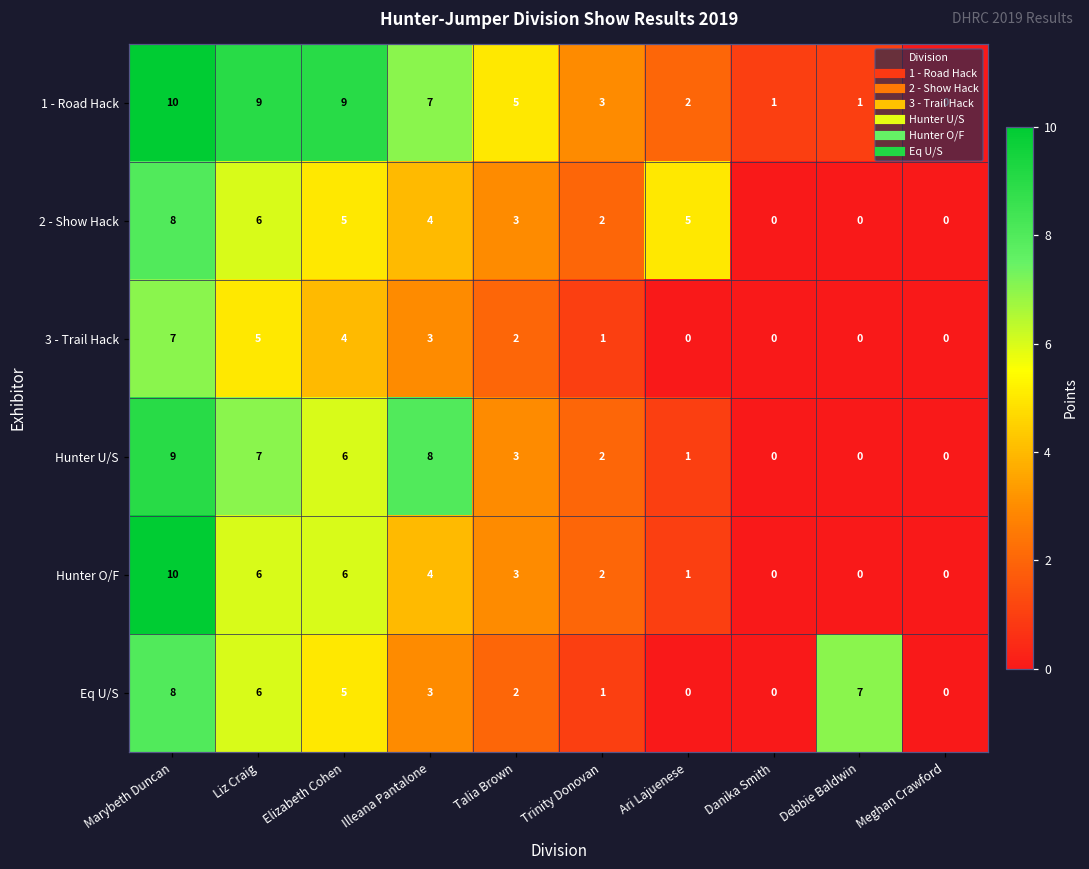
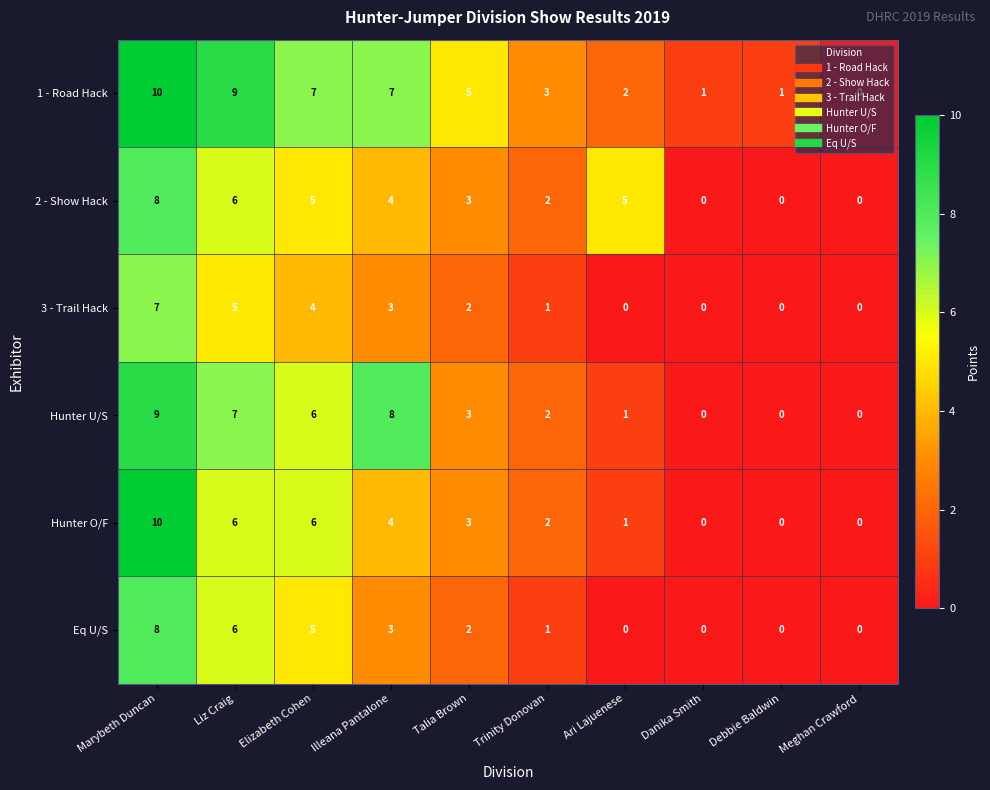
  {
    "1 - Road Hack": {
      "Marybeth Duncan": 10,
      "Liz Craig": 9,
-     "Elizabeth Cohen": 9,
+     "Elizabeth Cohen": 7,
      "Illeana Pantalone": 7,
      "Talia Brown": 5,
      "Trinity Donovan": 3,
      "Ari Lajuenese": 2,
      "Danika Smith": 1,
      "Debbie Baldwin": 1
    },
    "2 - Show Hack": {
      "Marybeth Duncan": 8,
      "Liz Craig": 6,
      "Elizabeth Cohen": 5,
      "Illeana Pantalone": 4,
      "Talia Brown": 3,
      "Trinity Donovan": 2,
      "Ari Lajuenese": 5,
      "Danika Smith": 0,
      "Debbie Baldwin": 0,
      "Meghan Crawford": 0
    },
    "3 - Trail Hack": {
      "Marybeth Duncan": 7,
      "Liz Craig": 5,
      "Elizabeth Cohen": 4,
      "Illeana Pantalone": 3,
      "Talia Brown": 2,
      "Trinity Donovan": 1,
      "Ari Lajuenese": 0,
      "Danika Smith": 0,
      "Debbie Baldwin": 0,
      "Meghan Crawford": 0
    },
    "Hunter U/S": {
      "Marybeth Duncan": 9,
      "Liz Craig": 7,
      "Elizabeth Cohen": 6,
      "Illeana Pantalone": 8,
      "Talia Brown": 3,
      "Trinity Donovan": 2,
      "Ari Lajuenese": 1,
      "Danika Smith": 0,
      "Debbie Baldwin": 0,
      "Meghan Crawford": 0
    },
    "Hunter O/F": {
      "Marybeth Duncan": 10,
      "Liz Craig": 6,
      "Elizabeth Cohen": 6,
      "Illeana Pantalone": 4,
      "Talia Brown": 3,
      "Trinity Donovan": 2,
      "Ari Lajuenese": 1,
      "Danika Smith": 0,
      "Debbie Baldwin": 0,
      "Meghan Crawford": 0
    },
    "Eq U/S": {
      "Marybeth Duncan": 8,
      "Liz Craig": 6,
      "Elizabeth Cohen": 5,
      "Illeana Pantalone": 3,
      "Talia Brown": 2,
      "Trinity Donovan": 1,
      "Ari Lajuenese": 0,
      "Danika Smith": 0,
-     "Debbie Baldwin": 7,
+     "Debbie Baldwin": 0,
      "Meghan Crawford": 0
    }
  }
